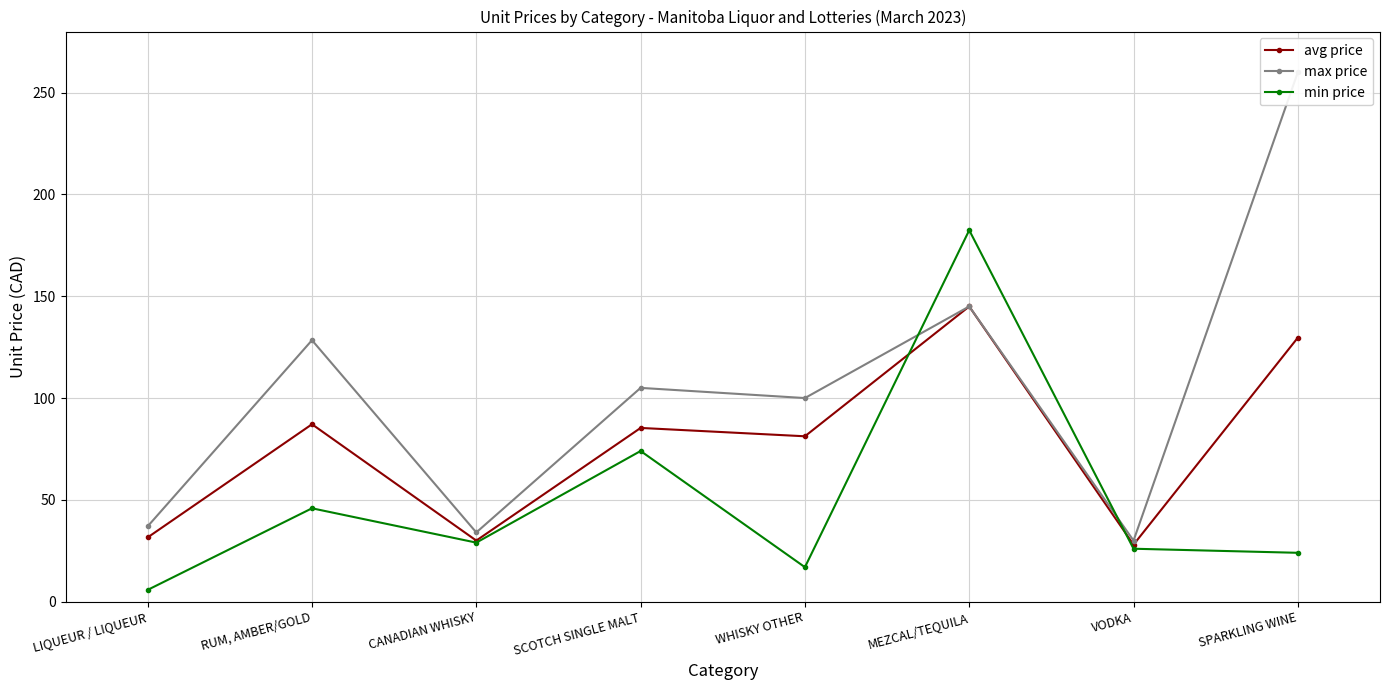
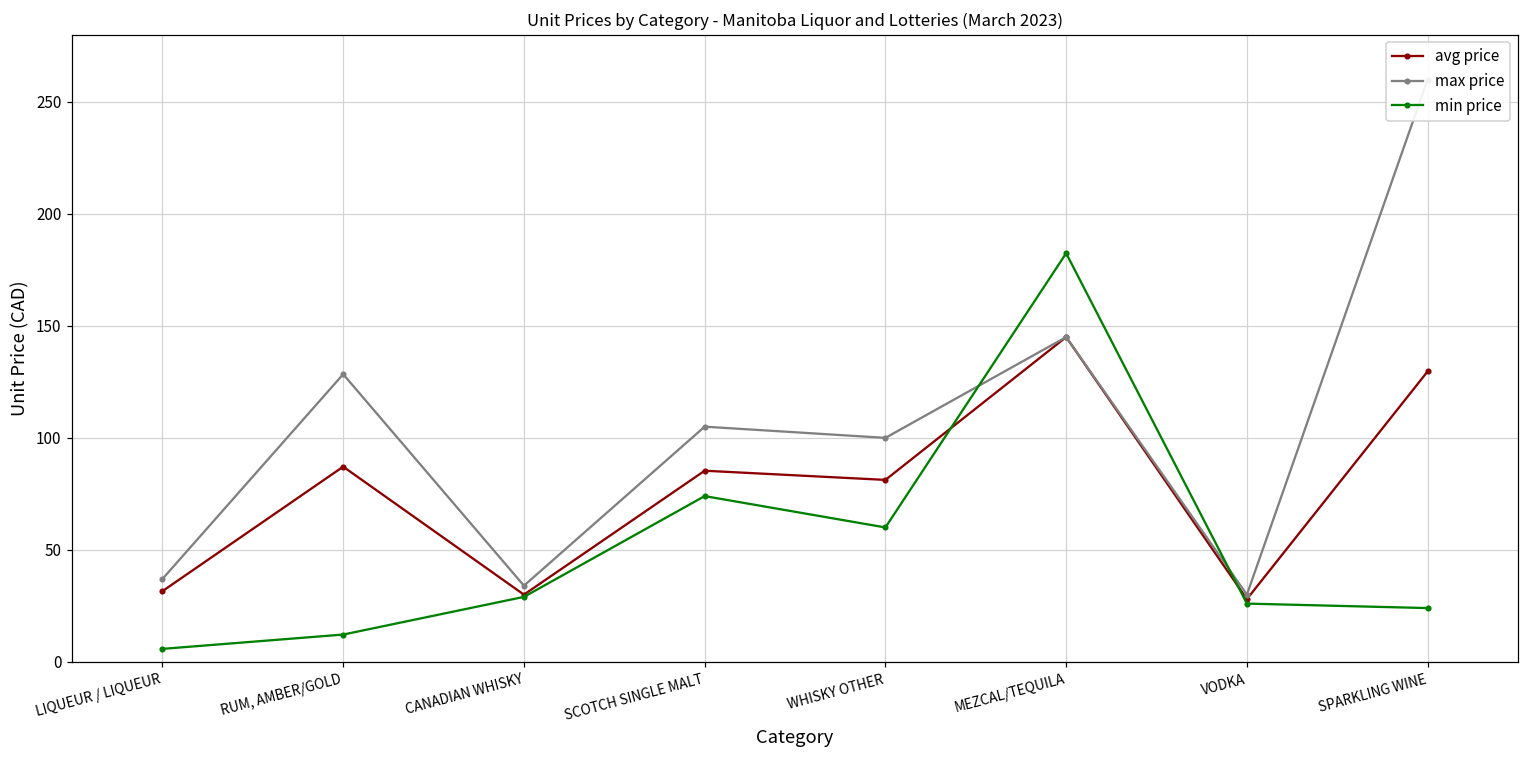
  {
    "avg price": {
      "LIQUEUR / LIQUEUR": 32,
      "RUM, AMBER/GOLD": 87,
      "SCOTCH SINGLE MALT": 85,
      "WHISKY OTHER": 81,
      "VODKA": 28,
      "SPARKLING WINE": 130
    },
    "max price": {
      "LIQUEUR / LIQUEUR": 37,
      "RUM, AMBER/GOLD": 128,
      "CANADIAN WHISKY": 34,
      "SCOTCH SINGLE MALT": 105,
      "WHISKY OTHER": 100,
      "VODKA": 30
    },
    "min price": {
      "LIQUEUR / LIQUEUR": 6,
-     "RUM, AMBER/GOLD": 46,
+     "RUM, AMBER/GOLD": 12,
      "SCOTCH SINGLE MALT": 74,
-     "WHISKY OTHER": 17,
+     "WHISKY OTHER": 60,
      "MEZCAL/TEQUILA": 182,
      "VODKA": 26,
      "SPARKLING WINE": 24
    }
  }
